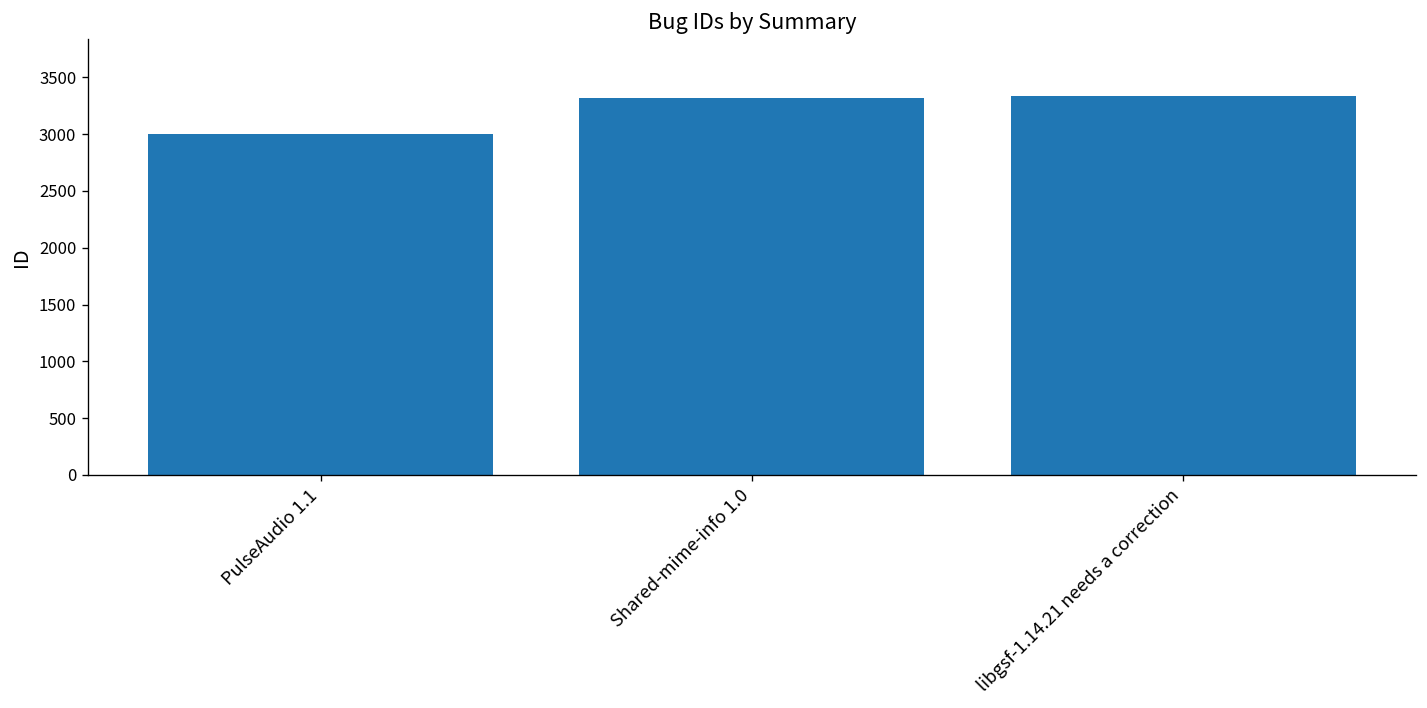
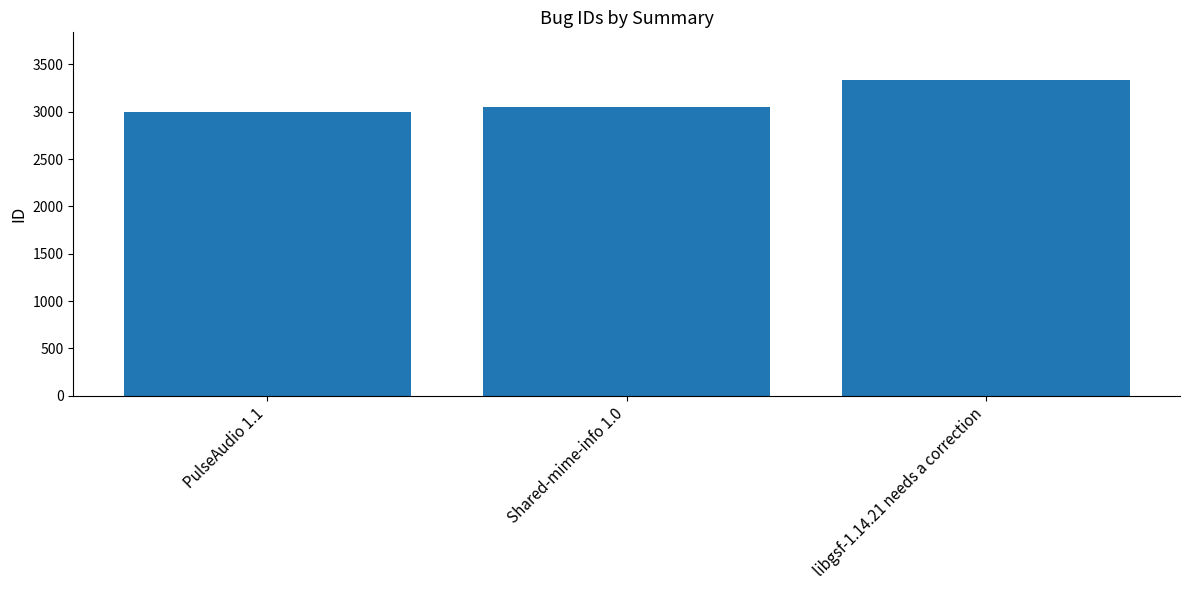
  {
    "PulseAudio 1.1": 3000,
-   "Shared-mime-info 1.0": 3300,
+   "Shared-mime-info 1.0": 3100,
    "libgsf-1.14.21 needs a correction": 3300
  }
